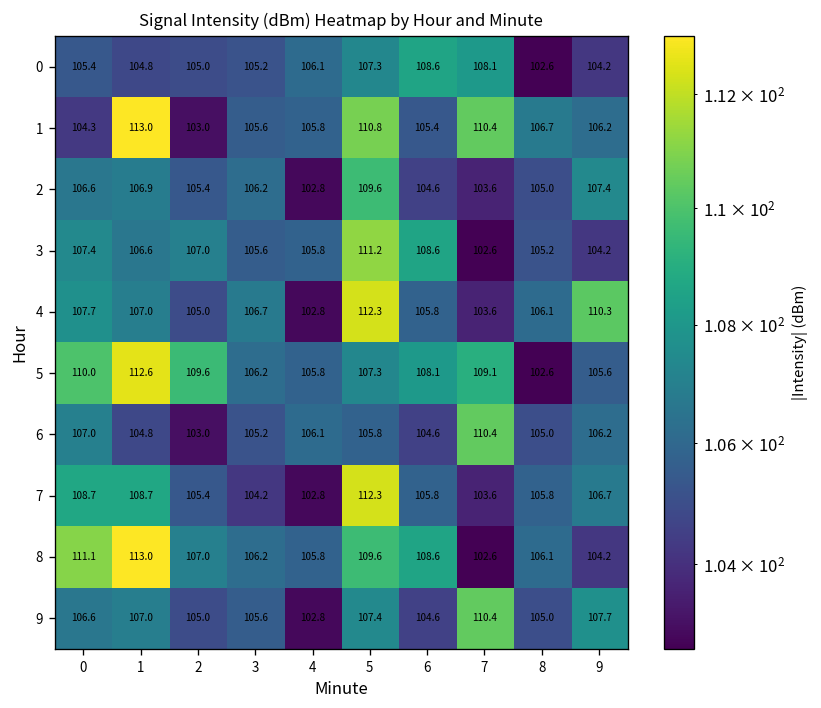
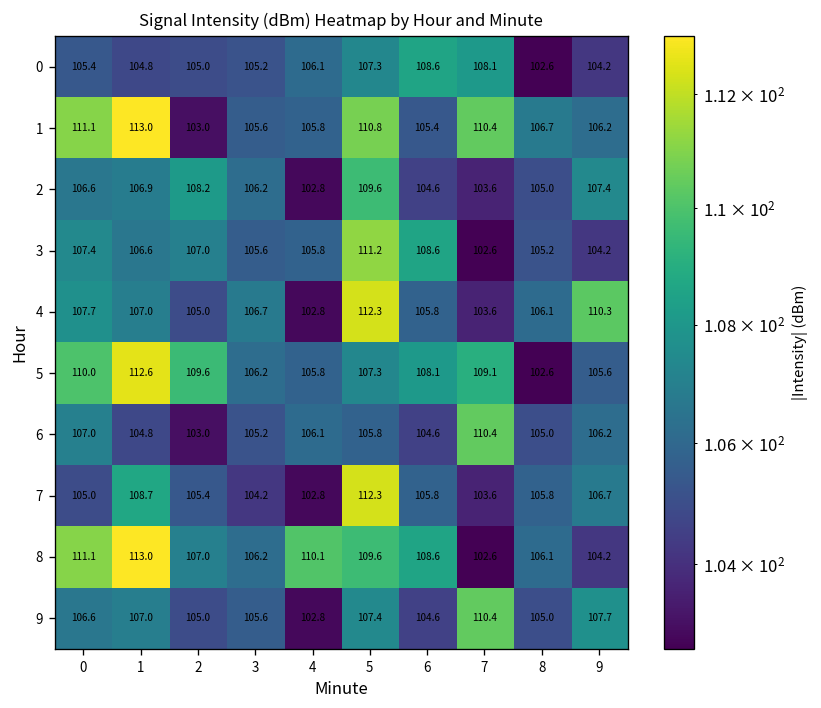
  {
    "0": {
      "0": 105.4,
      "1": 104.8,
      "2": 105.0,
      "3": 105.2,
      "4": 106.1,
      "5": 107.3,
      "6": 108.6,
      "7": 108.1,
      "8": 102.6,
      "9": 104.2
    },
    "1": {
-     "0": 104.3,
+     "0": 111.1,
      "1": 113.0,
      "2": 103.0,
      "3": 105.6,
      "4": 105.8,
      "5": 110.8,
      "6": 105.4,
      "7": 110.4,
      "8": 106.7,
      "9": 106.2
    },
    "2": {
      "0": 106.6,
      "1": 106.9,
-     "2": 105.4,
+     "2": 108.2,
      "3": 106.2,
      "4": 102.8,
      "5": 109.6,
      "6": 104.6,
      "7": 103.6,
      "8": 105.0,
      "9": 107.4
    },
    "3": {
      "0": 107.4,
      "1": 106.6,
      "2": 107.0,
      "3": 105.6,
      "4": 105.8,
      "5": 111.2,
      "6": 108.6,
      "7": 102.6,
      "8": 105.2,
      "9": 104.2
    },
    "4": {
      "0": 107.7,
      "1": 107.0,
      "2": 105.0,
      "3": 106.7,
      "4": 102.8,
      "5": 112.3,
      "6": 105.8,
      "7": 103.6,
      "8": 106.1,
      "9": 110.3
    },
    "5": {
      "0": 110.0,
      "1": 112.6,
      "2": 109.6,
      "3": 106.2,
      "4": 105.8,
      "5": 107.3,
      "6": 108.1,
      "7": 109.1,
      "8": 102.6,
      "9": 105.6
    },
    "6": {
      "0": 107.0,
      "1": 104.8,
      "2": 103.0,
      "3": 105.2,
      "4": 106.1,
      "5": 105.8,
      "6": 104.6,
      "7": 110.4,
      "8": 105.0,
      "9": 106.2
    },
    "7": {
-     "0": 108.7,
+     "0": 105.0,
      "1": 108.7,
      "2": 105.4,
      "3": 104.2,
      "4": 102.8,
      "5": 112.3,
      "6": 105.8,
      "7": 103.6,
      "8": 105.8,
      "9": 106.7
    },
    "8": {
      "0": 111.1,
      "1": 113.0,
      "2": 107.0,
      "3": 106.2,
-     "4": 105.8,
+     "4": 110.1,
      "5": 109.6,
      "6": 108.6,
      "7": 102.6,
      "8": 106.1,
      "9": 104.2
    },
    "9": {
      "0": 106.6,
      "1": 107.0,
      "2": 105.0,
      "3": 105.6,
      "4": 102.8,
      "5": 107.4,
      "6": 104.6,
      "7": 110.4,
      "8": 105.0,
      "9": 107.7
    }
  }
